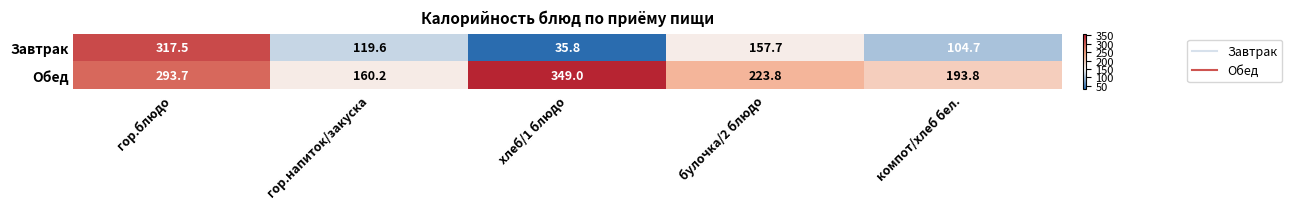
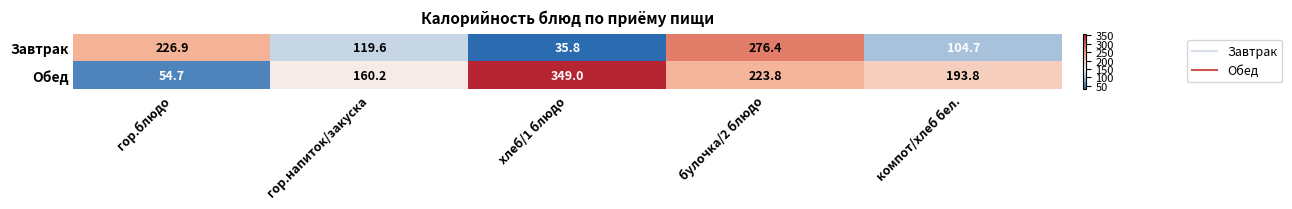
  {
    "Завтрак": {
-     "гор.блюдо": 317.5,
+     "гор.блюдо": 226.9,
      "гор.напиток/закуска": 119.6,
      "хлеб/1 блюдо": 35.8,
-     "булочка/2 блюдо": 157.7,
+     "булочка/2 блюдо": 276.4,
      "компот/хлеб бел.": 104.7
    },
    "Обед": {
-     "гор.блюдо": 293.7,
+     "гор.блюдо": 54.7,
      "гор.напиток/закуска": 160.2,
      "хлеб/1 блюдо": 349.0,
      "булочка/2 блюдо": 223.8,
      "компот/хлеб бел.": 193.8
    }
  }
